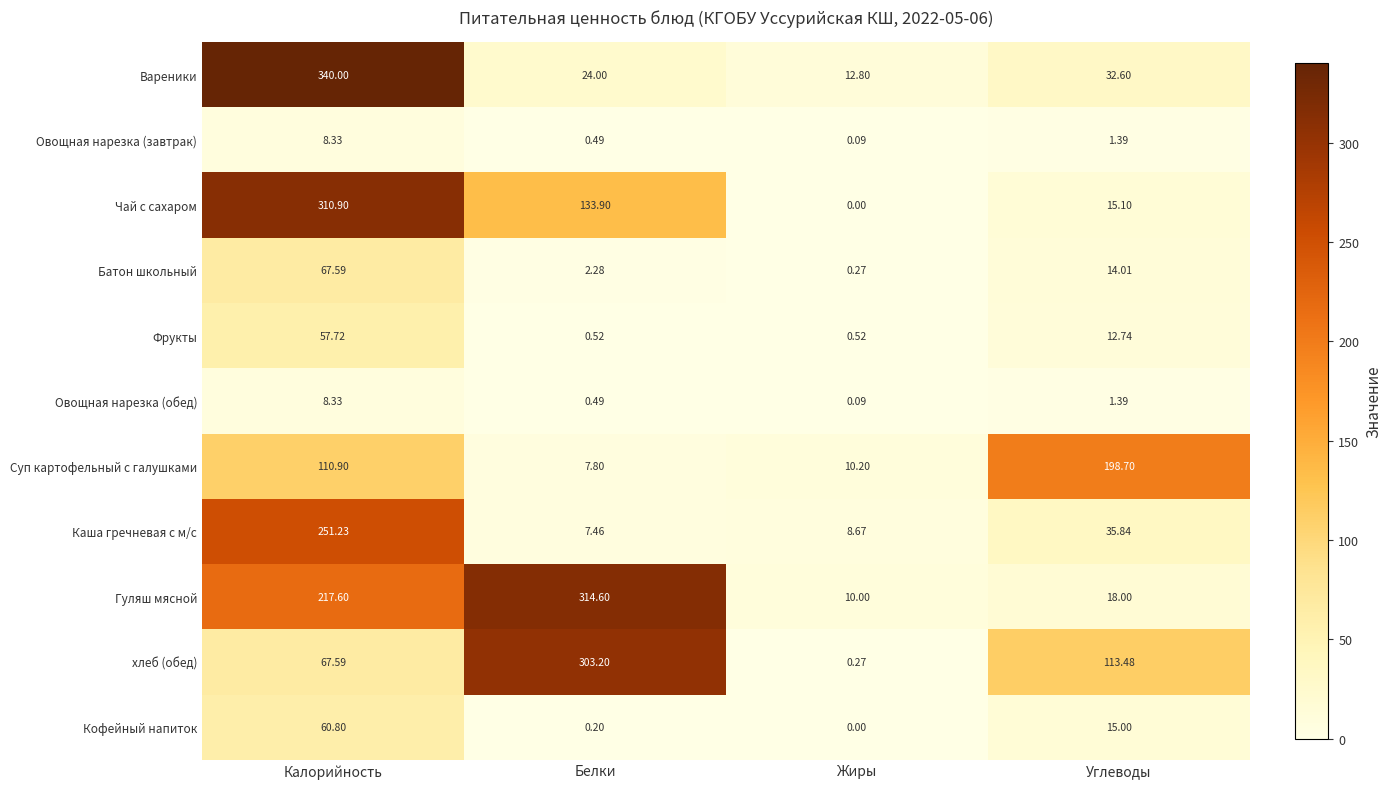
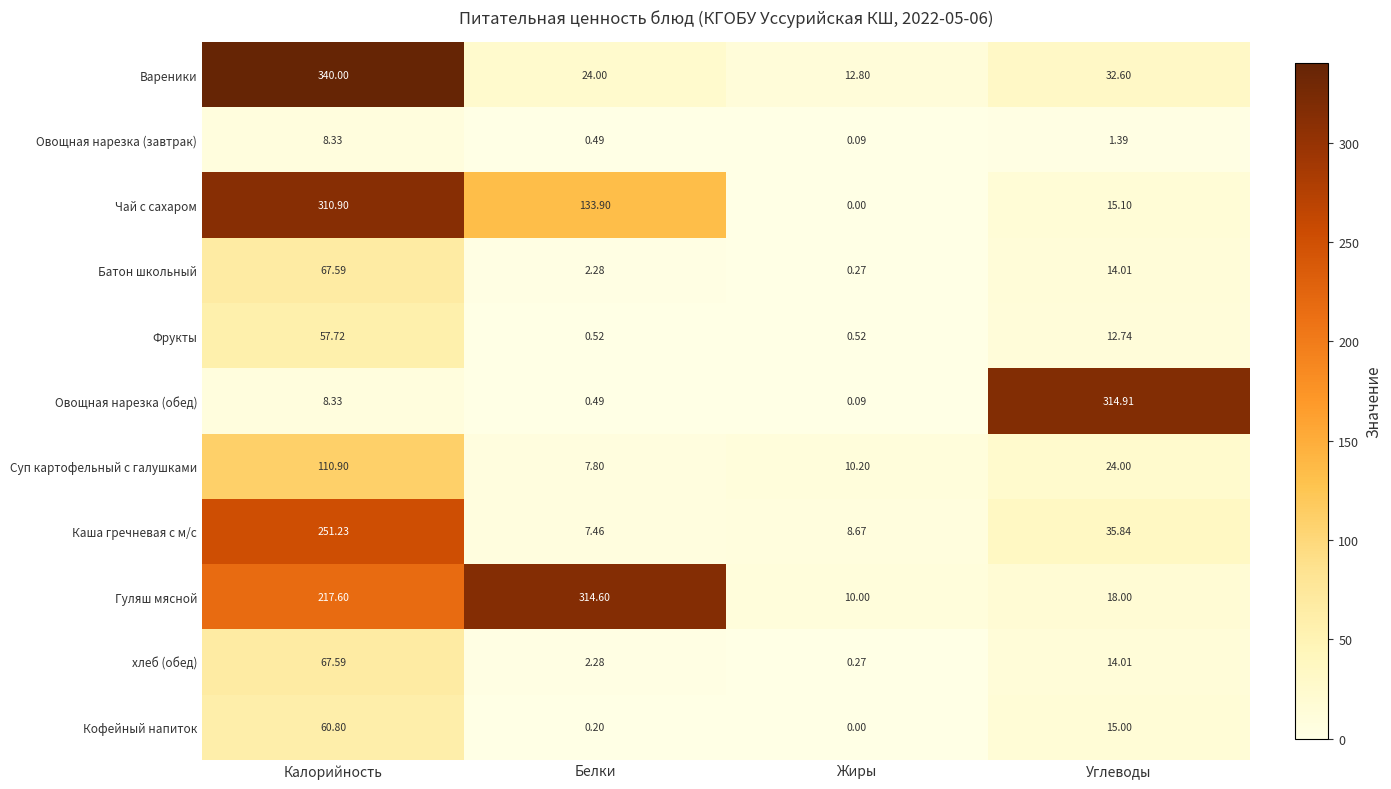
  {
    "Вареники": {
      "Калорийность": 340.00,
      "Белки": 24.00,
      "Жиры": 12.80,
      "Углеводы": 32.60
    },
    "Овощная нарезка (завтрак)": {
      "Калорийность": 8.33,
      "Белки": 0.49,
      "Жиры": 0.09,
      "Углеводы": 1.39
    },
    "Чай с сахаром": {
      "Калорийность": 310.90,
      "Белки": 133.90,
      "Жиры": 0.00,
      "Углеводы": 15.10
    },
    "Батон школьный": {
      "Калорийность": 67.59,
      "Белки": 2.28,
      "Жиры": 0.27,
      "Углеводы": 14.01
    },
    "Фрукты": {
      "Калорийность": 57.72,
      "Белки": 0.52,
      "Жиры": 0.52,
      "Углеводы": 12.74
    },
    "Овощная нарезка (обед)": {
      "Калорийность": 8.33,
      "Белки": 0.49,
      "Жиры": 0.09,
-     "Углеводы": 1.39
+     "Углеводы": 314.91
    },
    "Суп картофельный с галушками": {
      "Калорийность": 110.90,
      "Белки": 7.80,
      "Жиры": 10.20,
-     "Углеводы": 198.70
+     "Углеводы": 24.00
    },
    "Каша гречневая с м/с": {
      "Калорийность": 251.23,
      "Белки": 7.46,
      "Жиры": 8.67,
      "Углеводы": 35.84
    },
    "Гуляш мясной": {
      "Калорийность": 217.60,
      "Белки": 314.60,
      "Жиры": 10.00,
      "Углеводы": 18.00
    },
    "хлеб (обед)": {
      "Калорийность": 67.59,
-     "Белки": 303.20,
+     "Белки": 2.28,
      "Жиры": 0.27,
-     "Углеводы": 113.48
+     "Углеводы": 14.01
    },
    "Кофейный напиток": {
      "Калорийность": 60.80,
      "Белки": 0.20,
      "Жиры": 0.00,
      "Углеводы": 15.00
    }
  }
